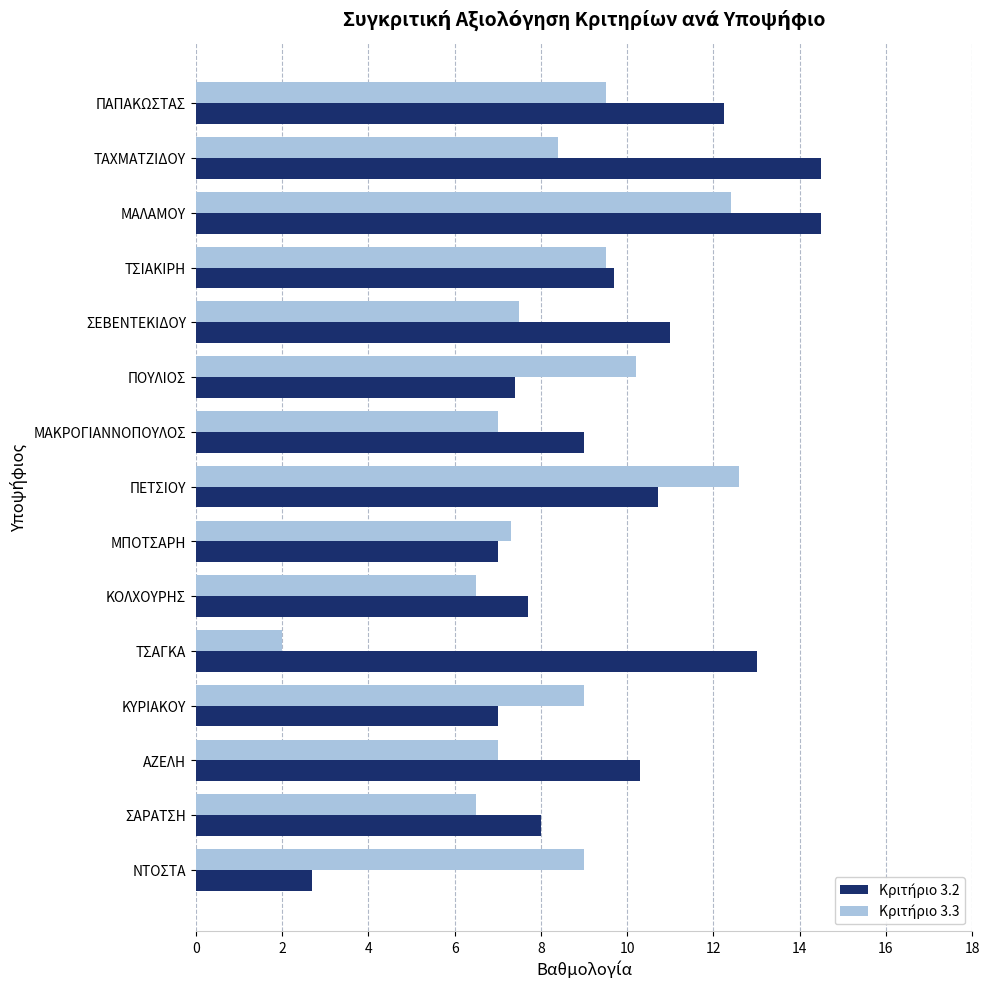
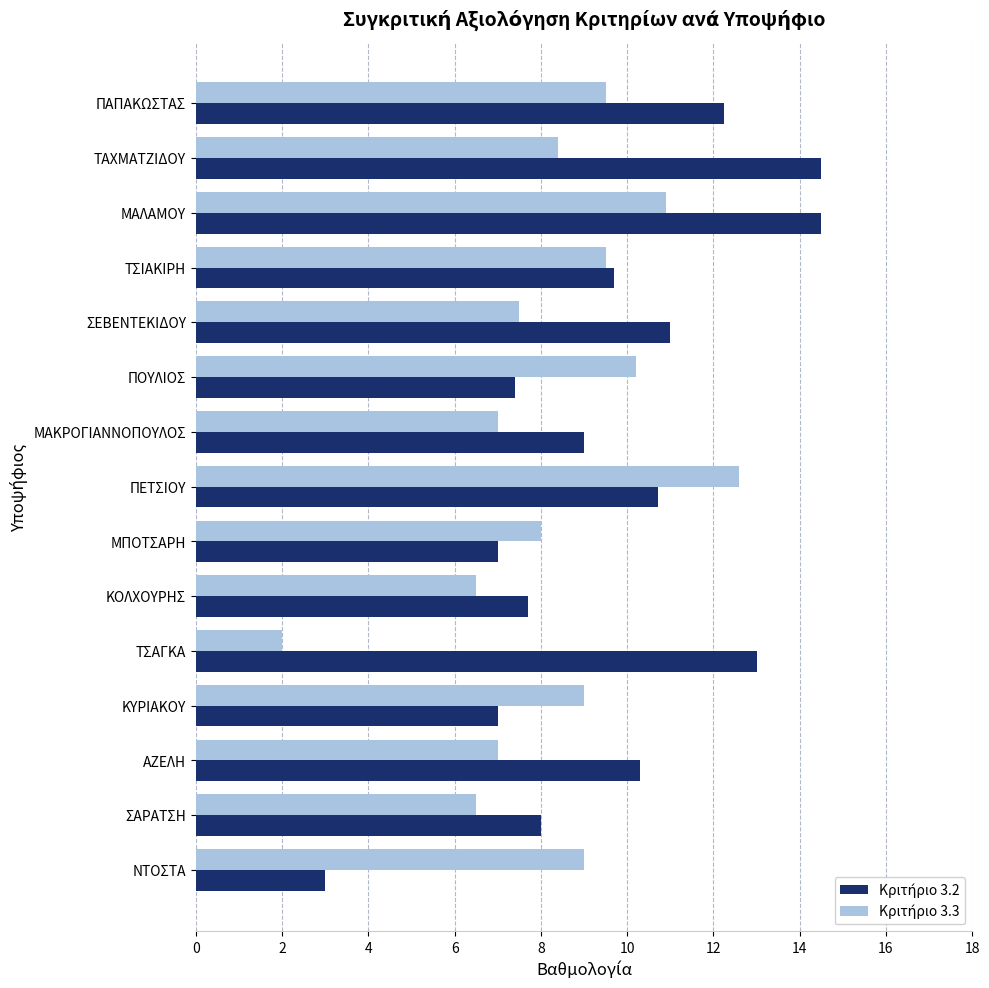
  {
    "Κριτήριο 3.2": {
      "ΠΑΠΑΚΩΣΤΑΣ": 12.3,
      "ΤΑΧΜΑΤΖΙΔΟΥ": 14.5,
      "ΜΑΛΑΜΟΥ": 14.5,
      "ΤΣΙΑΚΙΡΗ": 9.7,
      "ΣΕΒΕΝΤΕΚΙΔΟΥ": 11.0,
      "ΠΟΥΛΙΟΣ": 7.4,
      "ΜΑΚΡΟΓΙΑΝΝΟΠΟΥΛΟΣ": 9.0,
      "ΠΕΤΣΙΟΥ": 10.7,
      "ΜΠΟΤΣΑΡΗ": 7.0,
      "ΚΟΛΧΟΥΡΗΣ": 7.7,
      "ΤΣΑΓΚΑ": 13.0,
      "ΚΥΡΙΑΚΟΥ": 7.0,
      "ΑΖΕΛΗ": 10.3,
      "ΣΑΡΑΤΣΗ": 8.0,
-     "ΝΤΟΣΤΑ": 2.7
+     "ΝΤΟΣΤΑ": 3.0
    },
    "Κριτήριο 3.3": {
      "ΠΑΠΑΚΩΣΤΑΣ": 9.5,
      "ΤΑΧΜΑΤΖΙΔΟΥ": 8.4,
-     "ΜΑΛΑΜΟΥ": 12.4,
+     "ΜΑΛΑΜΟΥ": 10.9,
      "ΤΣΙΑΚΙΡΗ": 9.5,
      "ΣΕΒΕΝΤΕΚΙΔΟΥ": 7.5,
      "ΠΟΥΛΙΟΣ": 10.2,
      "ΜΑΚΡΟΓΙΑΝΝΟΠΟΥΛΟΣ": 7.0,
      "ΠΕΤΣΙΟΥ": 12.6,
-     "ΜΠΟΤΣΑΡΗ": 7.3,
+     "ΜΠΟΤΣΑΡΗ": 8.0,
      "ΚΟΛΧΟΥΡΗΣ": 6.5,
      "ΤΣΑΓΚΑ": 2.0,
      "ΚΥΡΙΑΚΟΥ": 9.0,
      "ΑΖΕΛΗ": 7.0,
      "ΣΑΡΑΤΣΗ": 6.5,
      "ΝΤΟΣΤΑ": 9.0
    }
  }
